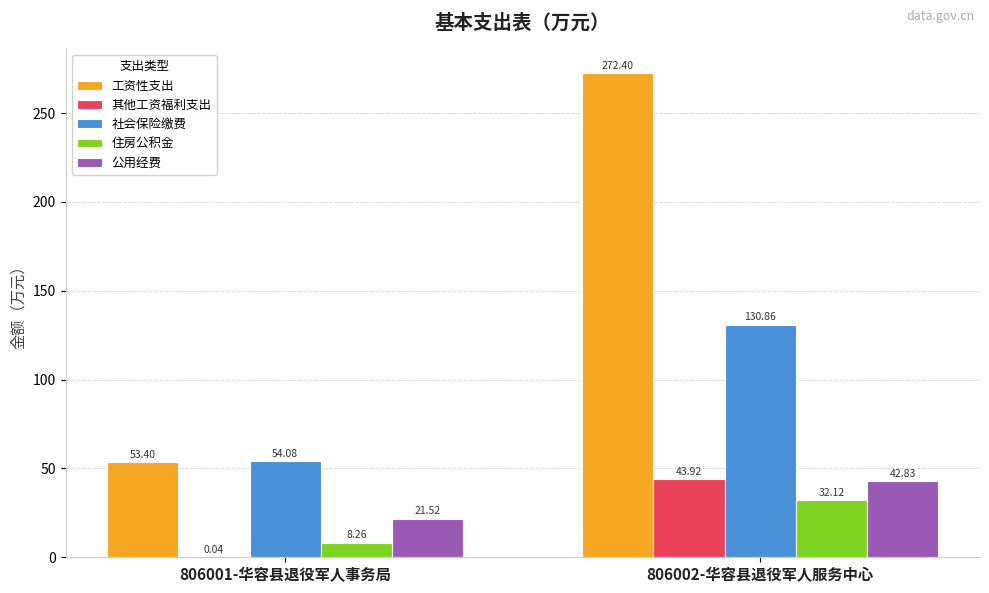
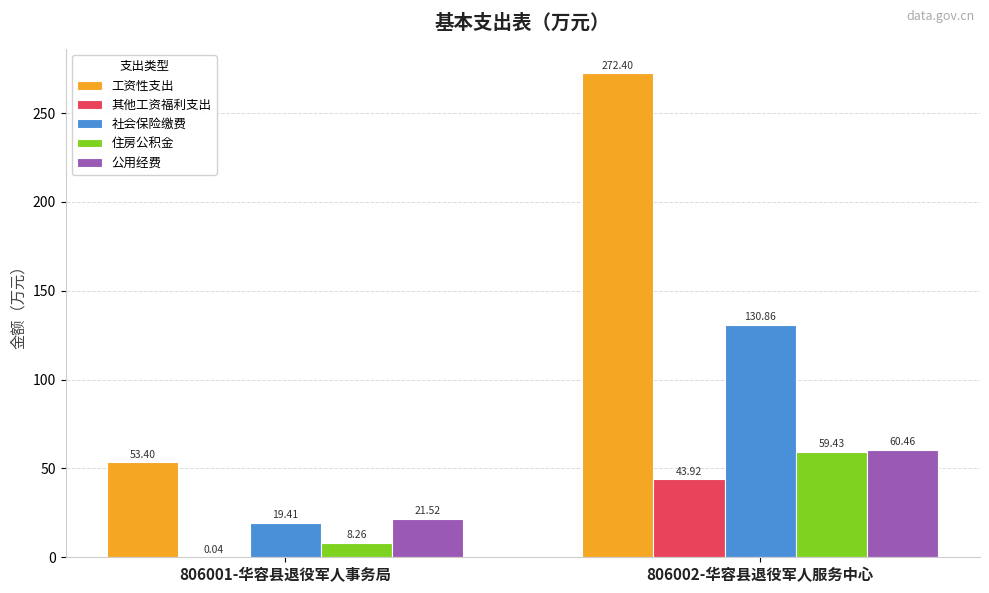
  {
    "工资性支出": {
      "806001-华容县退役军人事务局": 53.40,
      "806002-华容县退役军人服务中心": 272.40
    },
    "其他工资福利支出": {
      "806001-华容县退役军人事务局": 0.04,
      "806002-华容县退役军人服务中心": 43.92
    },
    "社会保险缴费": {
-     "806001-华容县退役军人事务局": 54.08,
+     "806001-华容县退役军人事务局": 19.41,
      "806002-华容县退役军人服务中心": 130.86
    },
    "住房公积金": {
      "806001-华容县退役军人事务局": 8.26,
-     "806002-华容县退役军人服务中心": 32.12
+     "806002-华容县退役军人服务中心": 59.43
    },
    "公用经费": {
      "806001-华容县退役军人事务局": 21.52,
-     "806002-华容县退役军人服务中心": 42.83
+     "806002-华容县退役军人服务中心": 60.46
    }
  }
